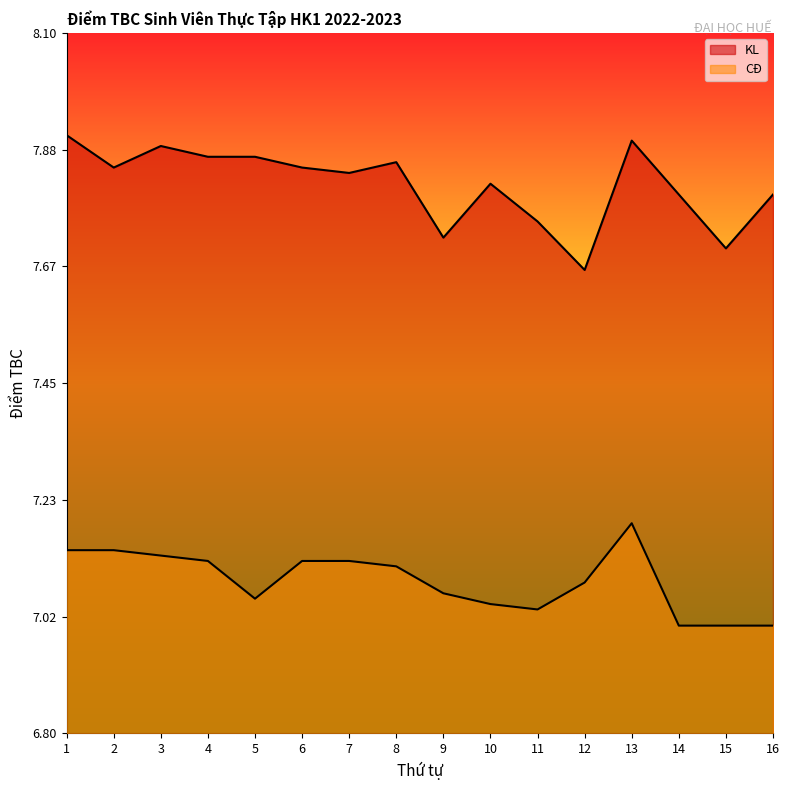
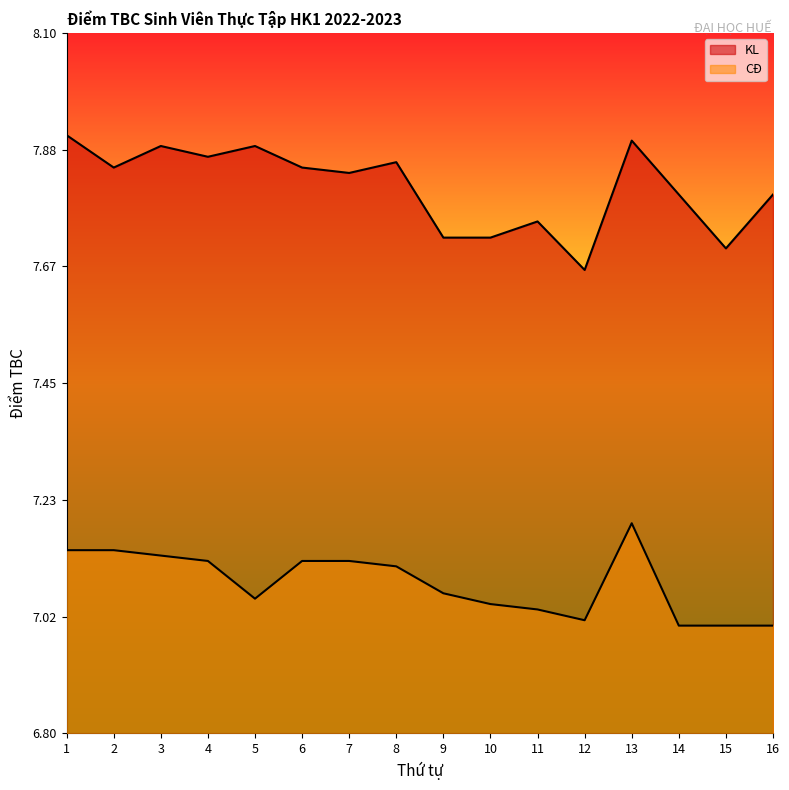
  {
    "KL": {
      "1": 7.91,
      "2": 7.85,
      "3": 7.89,
      "4": 7.87,
-     "5": 7.87,
+     "5": 7.89,
      "6": 7.85,
      "7": 7.84,
      "8": 7.86,
      "9": 7.72,
-     "10": 7.82,
+     "10": 7.72,
      "11": 7.75,
      "12": 7.66,
      "13": 7.90,
      "14": 7.80,
      "15": 7.70,
      "16": 7.80
    },
    "CĐ": {
      "1": 7.14,
      "2": 7.14,
      "3": 7.13,
      "4": 7.12,
      "5": 7.05,
      "6": 7.12,
      "7": 7.12,
      "8": 7.11,
      "9": 7.06,
      "10": 7.04,
      "11": 7.03,
-     "12": 7.08,
+     "12": 7.01,
      "13": 7.19,
      "14": 7.00,
      "15": 7.00,
      "16": 7.00
    }
  }
